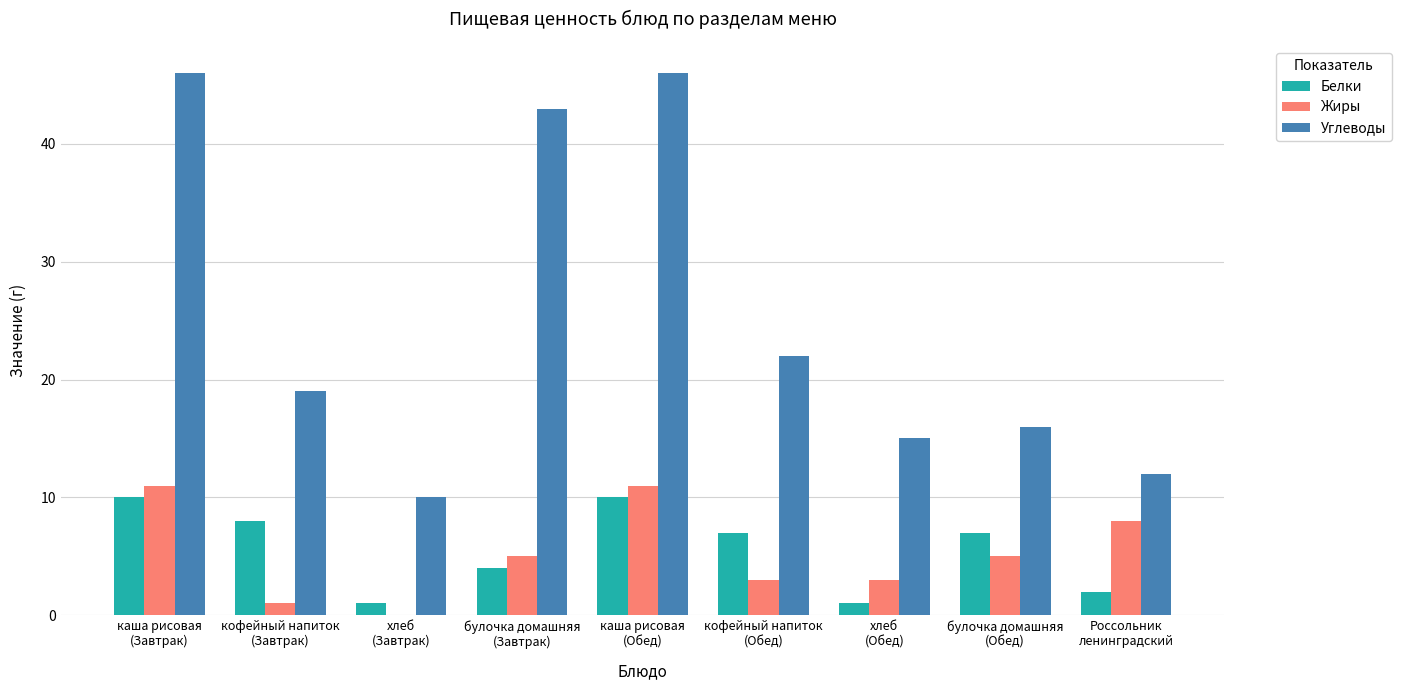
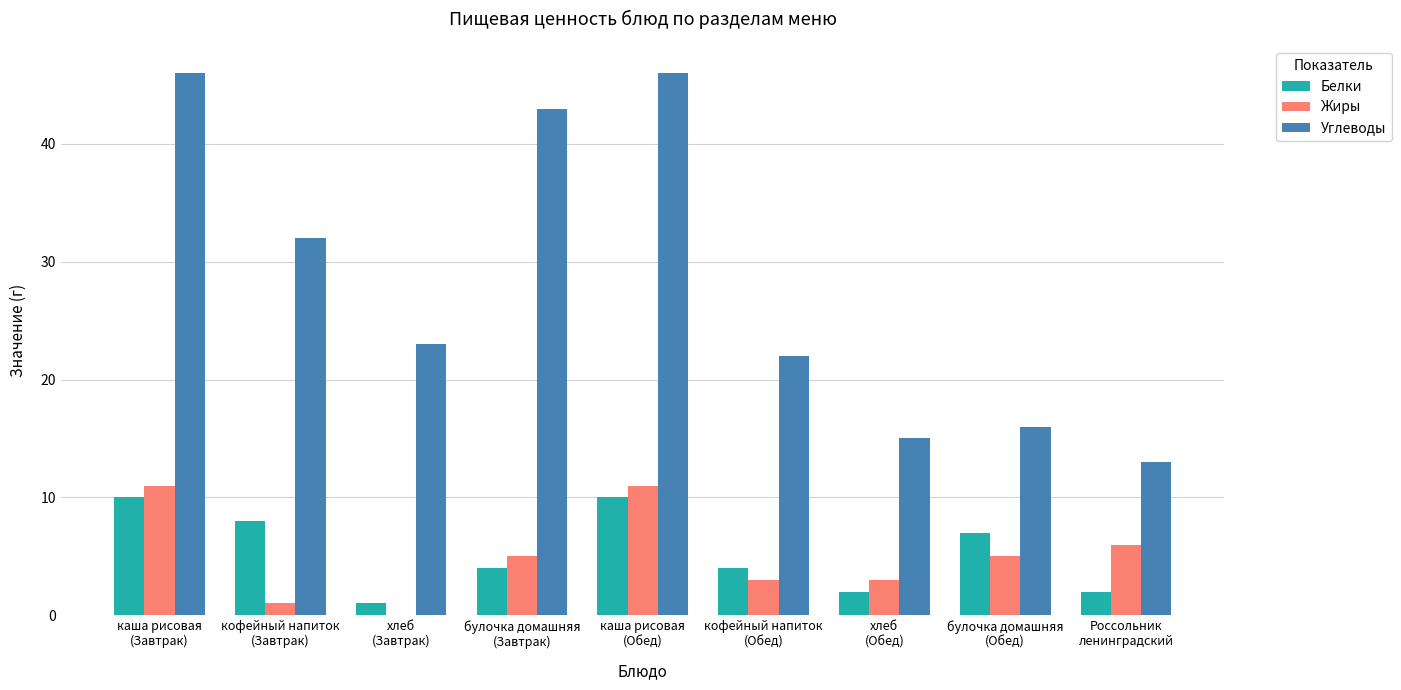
  {
    "Белки": {
      "каша рисовая (Завтрак)": 10,
      "кофейный напиток (Завтрак)": 8,
      "хлеб (Завтрак)": 1,
      "булочка домашняя (Завтрак)": 4,
      "каша рисовая (Обед)": 10,
-     "кофейный напиток (Обед)": 7,
-     "хлеб (Обед)": 1,
+     "кофейный напиток (Обед)": 4,
+     "хлеб (Обед)": 2,
      "булочка домашняя (Обед)": 7,
      "Россольник ленинградский": 2
    },
    "Жиры": {
      "каша рисовая (Завтрак)": 11,
      "кофейный напиток (Завтрак)": 1,
      "хлеб (Завтрак)": 0,
      "булочка домашняя (Завтрак)": 5,
      "каша рисовая (Обед)": 11,
      "кофейный напиток (Обед)": 3,
      "хлеб (Обед)": 3,
      "булочка домашняя (Обед)": 5,
-     "Россольник ленинградский": 8
+     "Россольник ленинградский": 6
    },
    "Углеводы": {
      "каша рисовая (Завтрак)": 46,
-     "кофейный напиток (Завтрак)": 19,
-     "хлеб (Завтрак)": 10,
+     "кофейный напиток (Завтрак)": 32,
+     "хлеб (Завтрак)": 23,
      "булочка домашняя (Завтрак)": 43,
      "каша рисовая (Обед)": 46,
      "кофейный напиток (Обед)": 22,
      "хлеб (Обед)": 15,
      "булочка домашняя (Обед)": 16,
-     "Россольник ленинградский": 12
+     "Россольник ленинградский": 13
    }
  }
